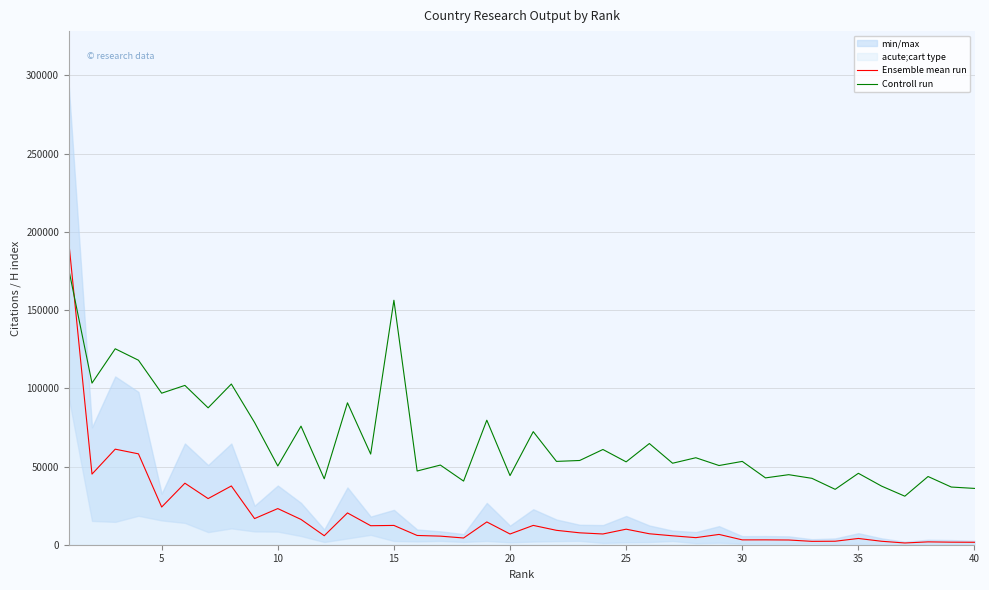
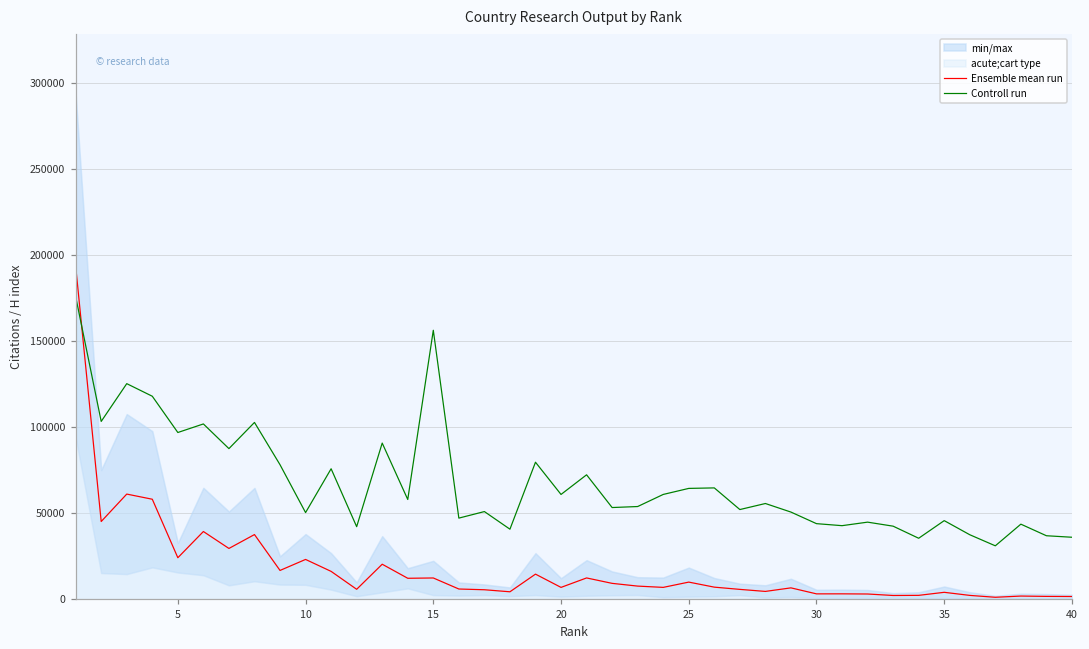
  {
    "Controll run": {
      "5": 97000,
      "10": 50000,
      "15": 156000,
-     "20": 44000,
-     "25": 53000,
-     "30": 53000,
+     "20": 61000,
+     "25": 64000,
+     "30": 44000,
      "35": 46000,
      "40": 36000
    }
  }
